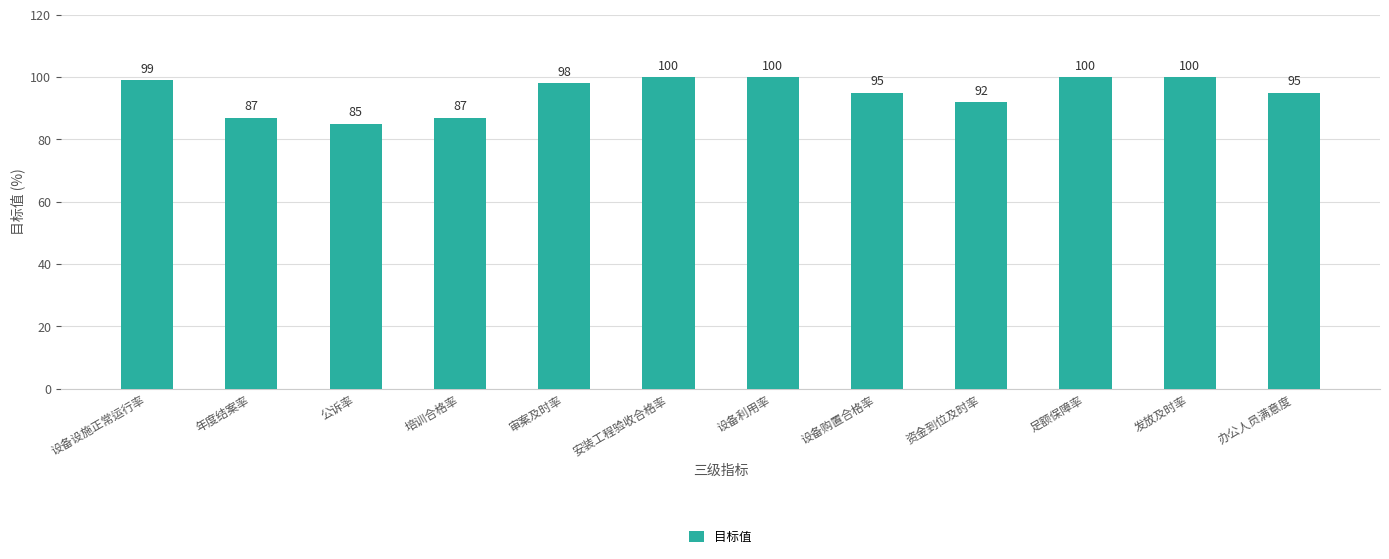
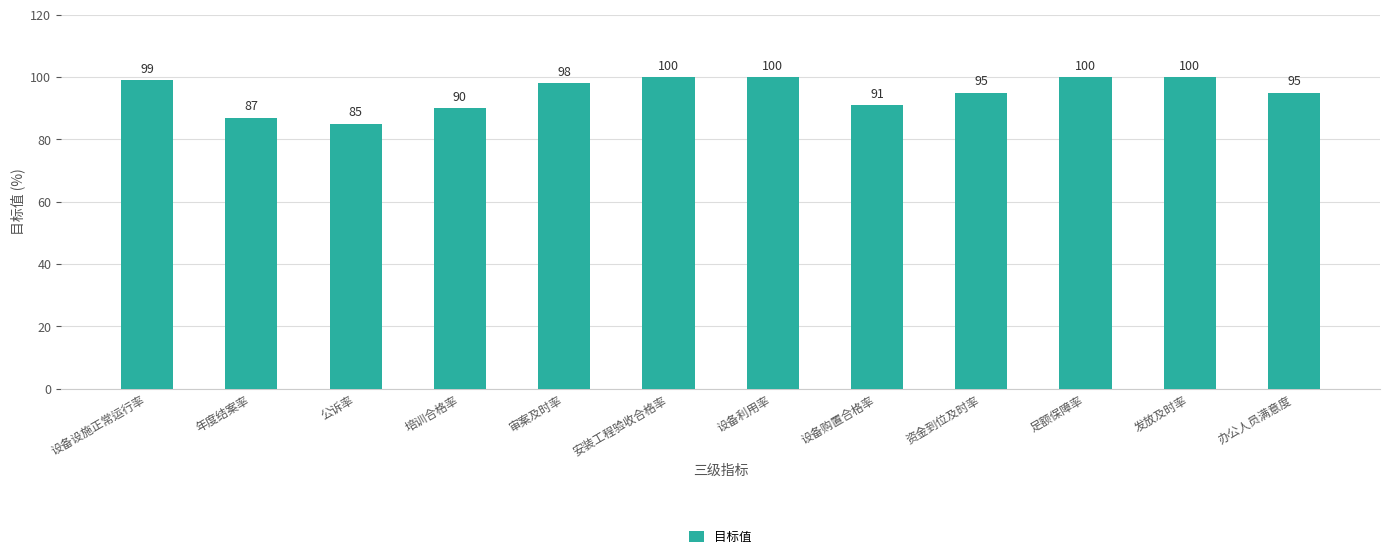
  {
    "设备设施正常运行率": 99,
    "年度结案率": 87,
    "公诉率": 85,
-   "培训合格率": 87,
+   "培训合格率": 90,
    "审案及时率": 98,
    "安装工程验收合格率": 100,
    "设备利用率": 100,
-   "设备购置合格率": 95,
-   "资金到位及时率": 92,
+   "设备购置合格率": 91,
+   "资金到位及时率": 95,
    "足额保障率": 100,
    "发放及时率": 100,
    "办公人员满意度": 95
  }
